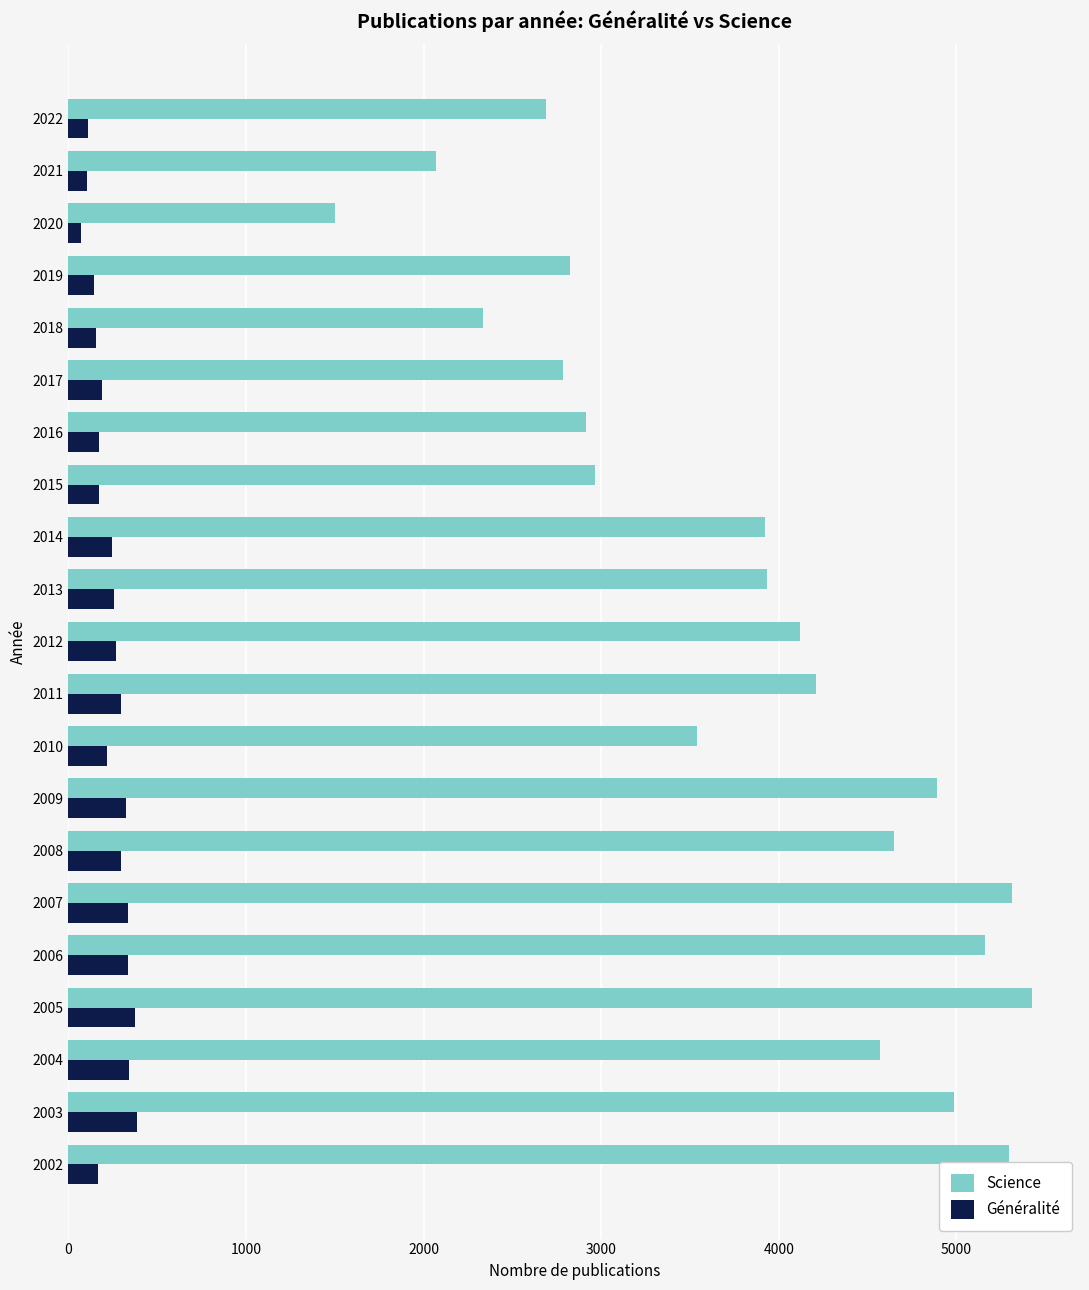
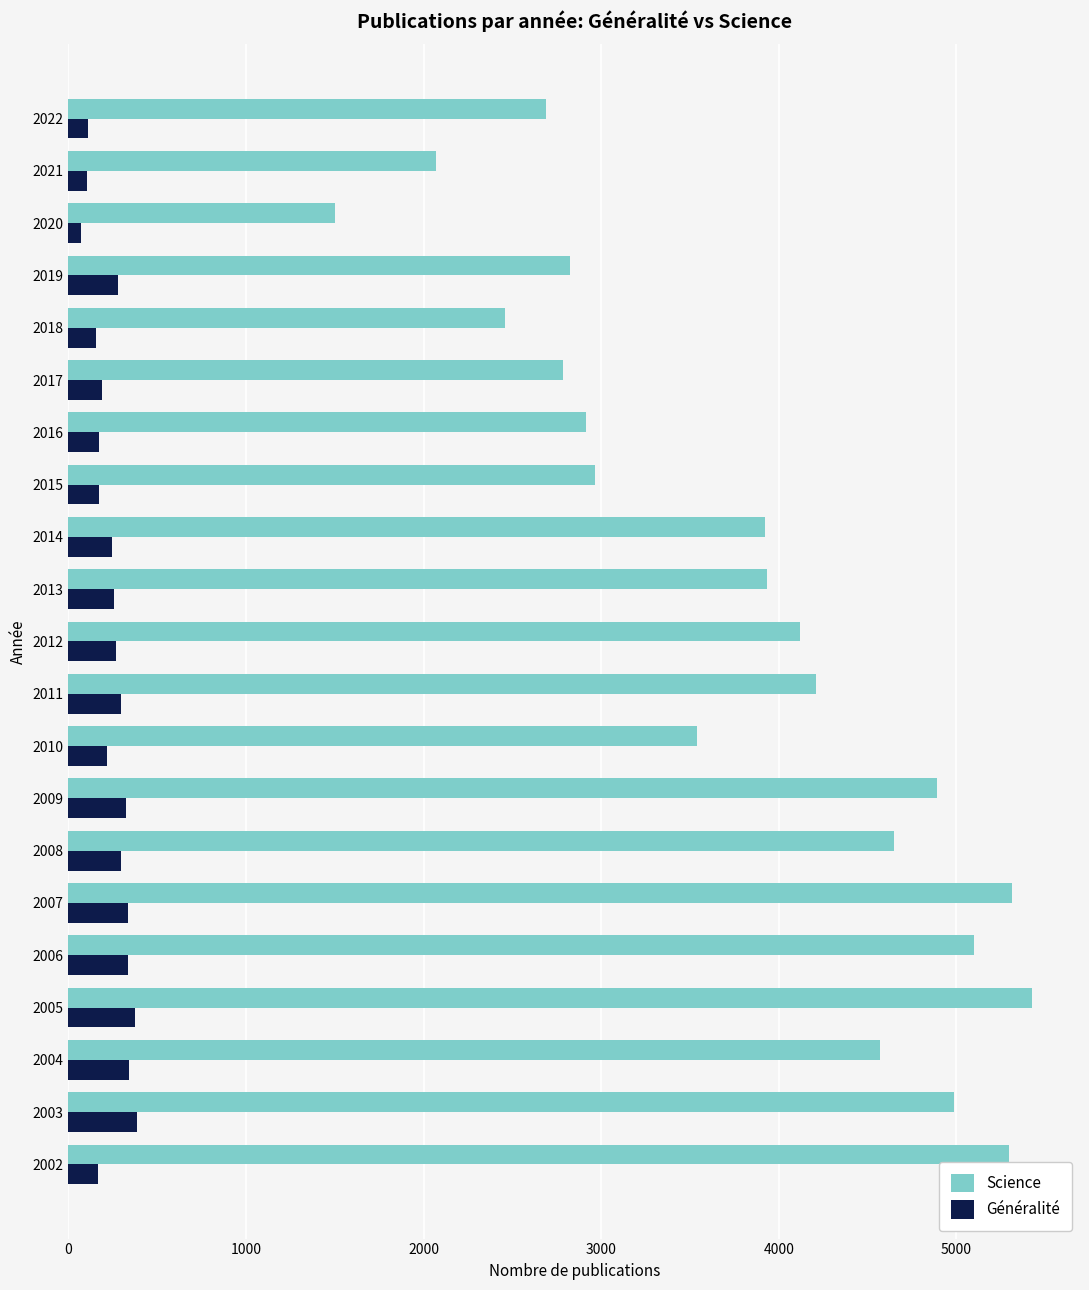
  {
    "Science": {
      "2022": 2690,
      "2021": 2070,
      "2020": 1500,
      "2019": 2830,
-     "2018": 2330,
+     "2018": 2460,
      "2017": 2790,
      "2016": 2920,
      "2015": 2960,
      "2014": 3920,
      "2013": 3930,
      "2012": 4120,
      "2011": 4210,
      "2010": 3540,
      "2009": 4890,
      "2008": 4650,
      "2007": 5320,
-     "2006": 5160,
+     "2006": 5100,
      "2005": 5430,
      "2004": 4570,
      "2003": 4990,
      "2002": 5300
    },
    "Généralité": {
      "2022": 110,
      "2021": 100,
      "2020": 70,
-     "2019": 140,
+     "2019": 280,
      "2018": 160,
      "2017": 190,
      "2016": 170,
      "2015": 170,
      "2014": 240,
      "2013": 260,
      "2012": 270,
      "2011": 290,
      "2010": 220,
      "2009": 320,
      "2008": 300,
      "2007": 340,
      "2006": 340,
      "2005": 380,
      "2004": 340,
      "2003": 380,
      "2002": 170
    }
  }
